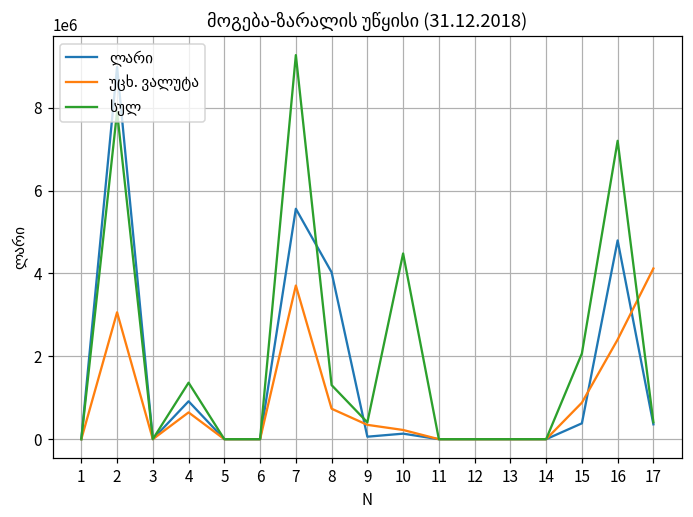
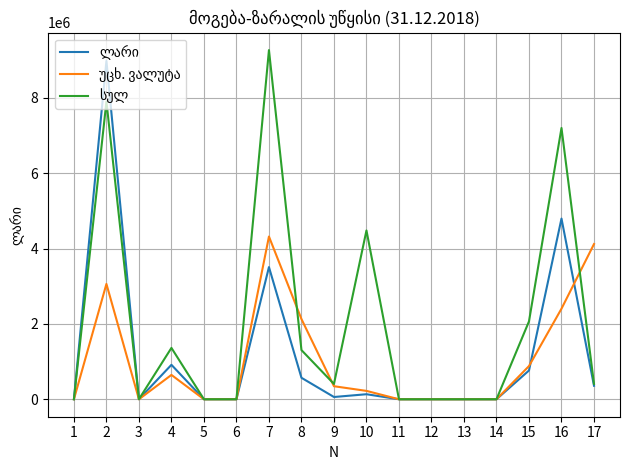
  {
    "ლარი": {
      "4": 900000,
-     "7": 5600000,
-     "8": 4000000,
+     "7": 3500000,
+     "8": 600000,
      "9": 100000,
      "10": 100000,
-     "15": 400000,
+     "15": 800000,
      "16": 4800000
    },
    "უცხ. ვალუტა": {
      "2": 3100000,
      "4": 600000,
-     "7": 3700000,
-     "8": 700000,
+     "7": 4300000,
+     "8": 2100000,
      "10": 200000,
      "15": 900000,
      "16": 2400000,
      "17": 4100000
    },
    "სულ": {
      "4": 1400000,
      "7": 9300000,
      "8": 1300000,
      "10": 4500000,
      "15": 2100000,
      "16": 7200000
    }
  }
